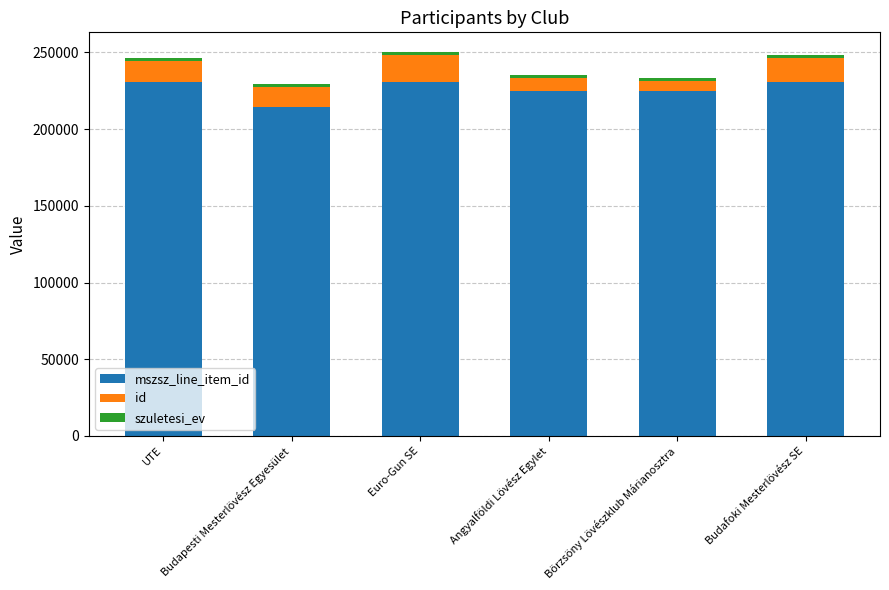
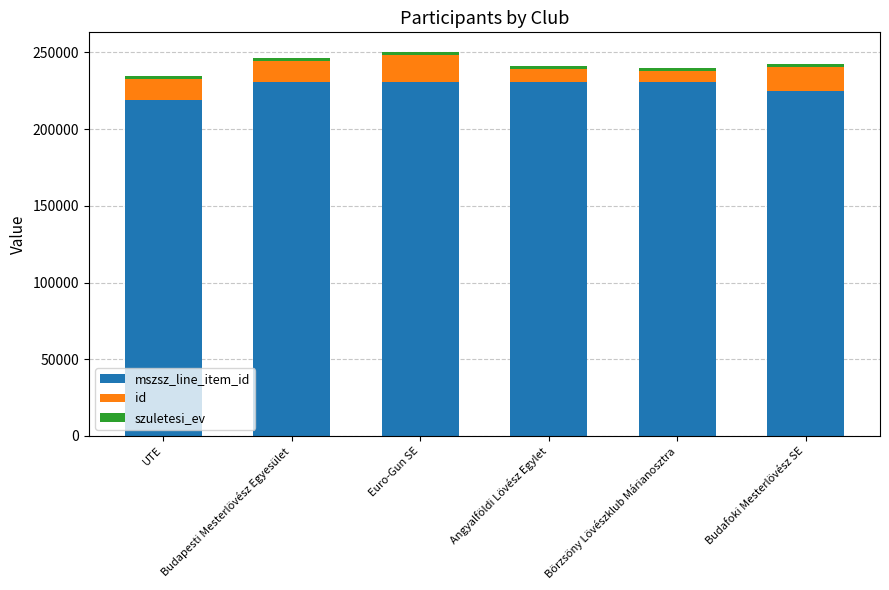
  {
    "mszsz_line_item_id": {
-     "UTE": 231000,
-     "Budapesti Mesterlövész Egyesület": 214000,
+     "UTE": 219000,
+     "Budapesti Mesterlövész Egyesület": 231000,
      "Euro-Gun SE": 231000,
-     "Angyalföldi Lövész Egylet": 225000,
-     "Börzsöny Lövészklub Márianosztra": 225000,
-     "Budafoki Mesterlövész SE": 231000
+     "Angyalföldi Lövész Egylet": 231000,
+     "Börzsöny Lövészklub Márianosztra": 231000,
+     "Budafoki Mesterlövész SE": 225000
    },
    "id": {
      "UTE": 14000,
      "Budapesti Mesterlövész Egyesület": 13000,
      "Euro-Gun SE": 18000,
      "Angyalföldi Lövész Egylet": 9000,
      "Börzsöny Lövészklub Márianosztra": 7000,
      "Budafoki Mesterlövész SE": 16000
    },
    "szuletesi_ev": {
      "UTE": 2000,
      "Budapesti Mesterlövész Egyesület": 2000,
      "Euro-Gun SE": 2000,
      "Angyalföldi Lövész Egylet": 2000,
      "Börzsöny Lövészklub Márianosztra": 2000,
      "Budafoki Mesterlövész SE": 2000
    }
  }
